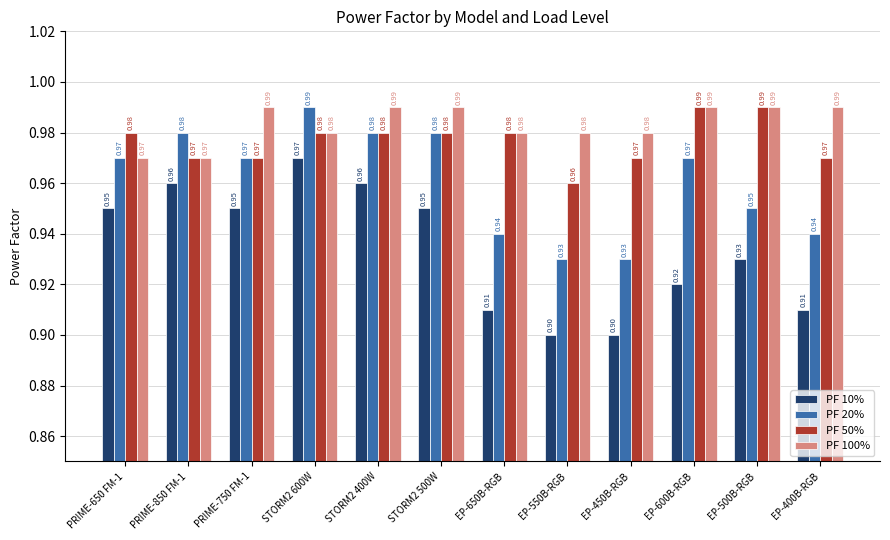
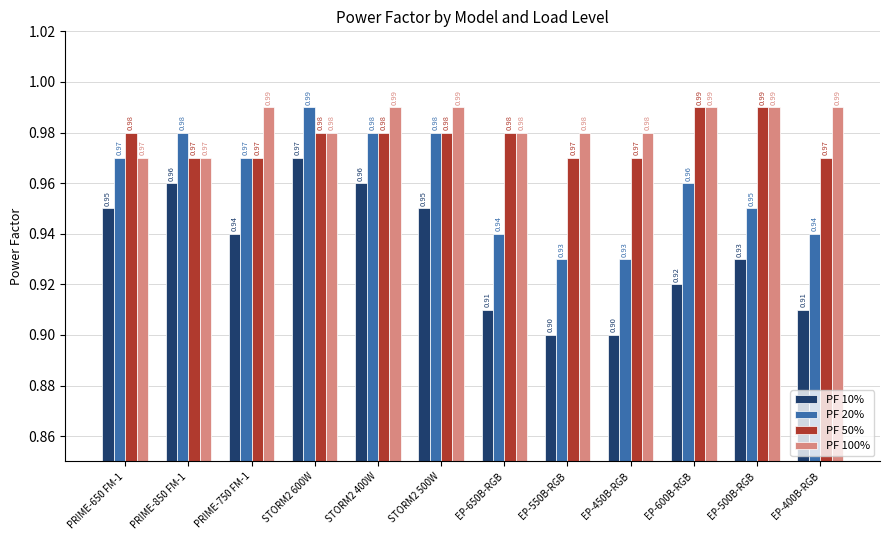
  {
    "PF 10%": {
      "PRIME-650 FM-1": 0.95,
      "PRIME-850 FM-1": 0.96,
-     "PRIME-750 FM-1": 0.95,
+     "PRIME-750 FM-1": 0.94,
      "STORM2 600W": 0.97,
      "STORM2 400W": 0.96,
      "STORM2 500W": 0.95,
      "EP-650B-RGB": 0.91,
      "EP-550B-RGB": 0.90,
      "EP-450B-RGB": 0.90,
      "EP-600B-RGB": 0.92,
      "EP-500B-RGB": 0.93,
      "EP-400B-RGB": 0.91
    },
    "PF 20%": {
      "PRIME-650 FM-1": 0.97,
      "PRIME-850 FM-1": 0.98,
      "PRIME-750 FM-1": 0.97,
      "STORM2 600W": 0.99,
      "STORM2 400W": 0.98,
      "STORM2 500W": 0.98,
      "EP-650B-RGB": 0.94,
      "EP-550B-RGB": 0.93,
      "EP-450B-RGB": 0.93,
-     "EP-600B-RGB": 0.97,
+     "EP-600B-RGB": 0.96,
      "EP-500B-RGB": 0.95,
      "EP-400B-RGB": 0.94
    },
    "PF 50%": {
      "PRIME-650 FM-1": 0.98,
      "PRIME-850 FM-1": 0.97,
      "PRIME-750 FM-1": 0.97,
      "STORM2 600W": 0.98,
      "STORM2 400W": 0.98,
      "STORM2 500W": 0.98,
      "EP-650B-RGB": 0.98,
-     "EP-550B-RGB": 0.96,
+     "EP-550B-RGB": 0.97,
      "EP-450B-RGB": 0.97,
      "EP-600B-RGB": 0.99,
      "EP-500B-RGB": 0.99,
      "EP-400B-RGB": 0.97
    },
    "PF 100%": {
      "PRIME-650 FM-1": 0.97,
      "PRIME-850 FM-1": 0.97,
      "PRIME-750 FM-1": 0.99,
      "STORM2 600W": 0.98,
      "STORM2 400W": 0.99,
      "STORM2 500W": 0.99,
      "EP-650B-RGB": 0.98,
      "EP-550B-RGB": 0.98,
      "EP-450B-RGB": 0.98,
      "EP-600B-RGB": 0.99,
      "EP-500B-RGB": 0.99,
      "EP-400B-RGB": 0.99
    }
  }
